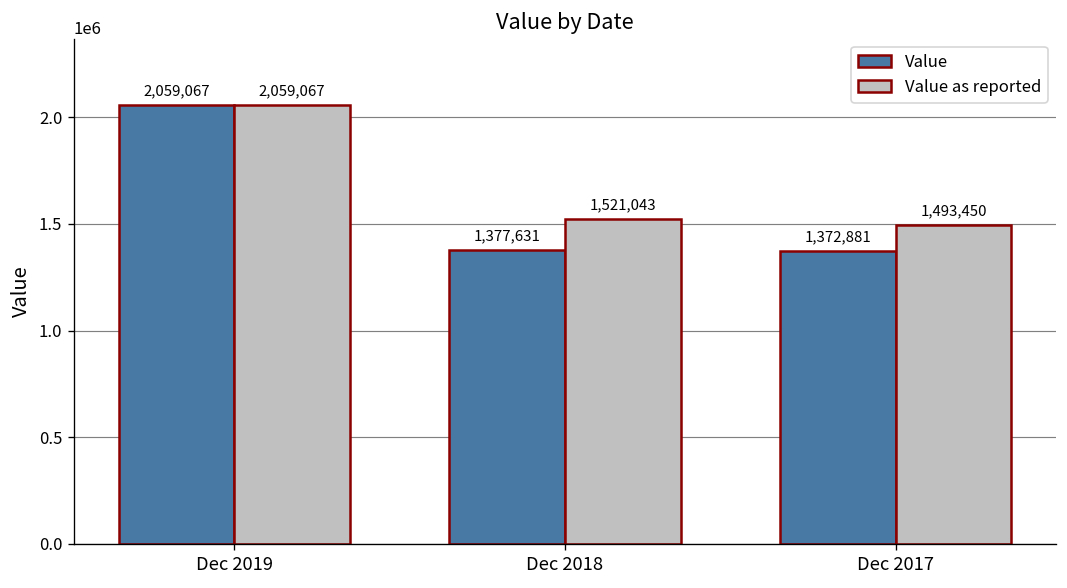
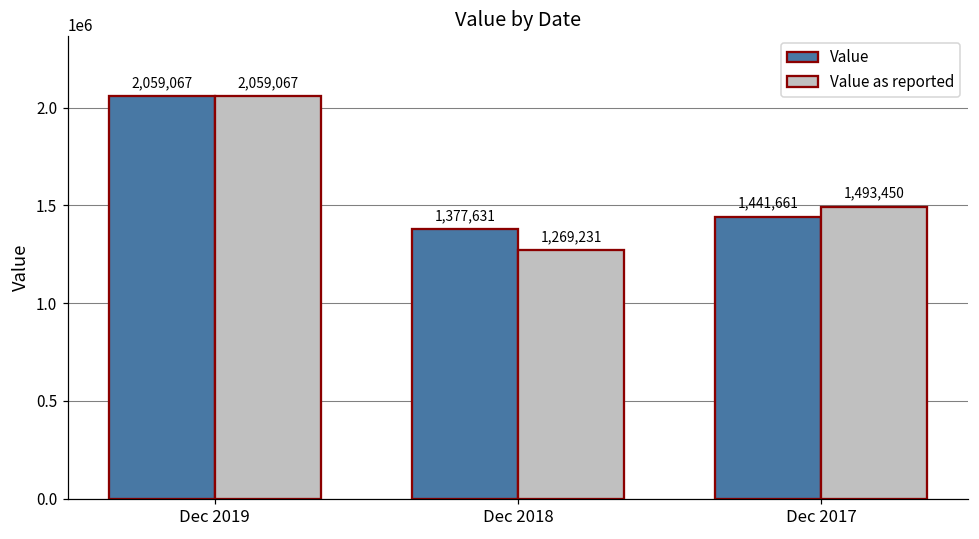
  {
    "Value": {
      "Dec 2019": "2,059,067",
      "Dec 2018": "1,377,631",
-     "Dec 2017": "1,372,881"
+     "Dec 2017": "1,441,661"
    },
    "Value as reported": {
      "Dec 2019": "2,059,067",
-     "Dec 2018": "1,521,043",
+     "Dec 2018": "1,269,231",
      "Dec 2017": "1,493,450"
    }
  }
